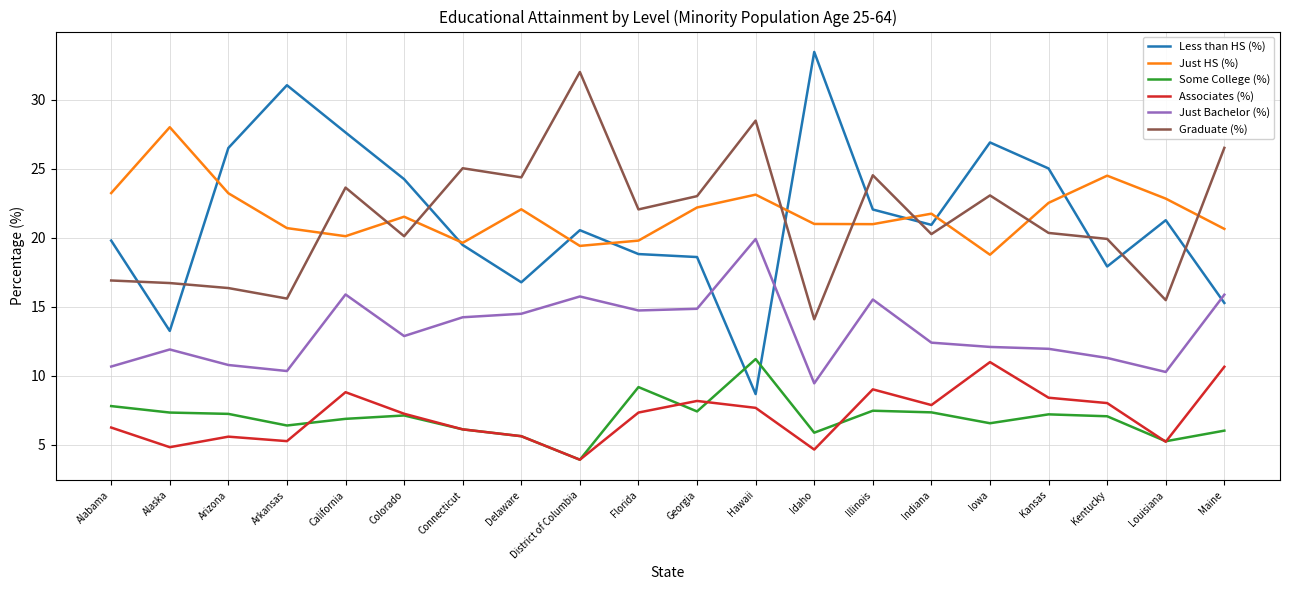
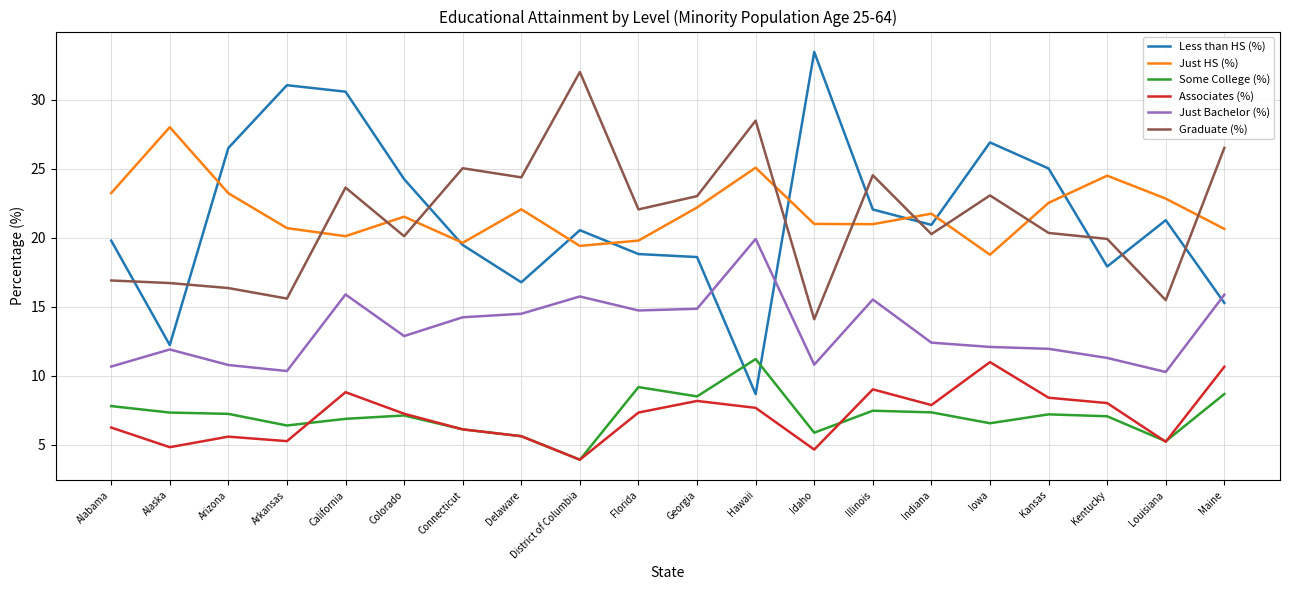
  {
    "Less than HS (%)": {
      "Alabama": 19.8,
-     "Alaska": 13.2,
+     "Alaska": 12.2,
      "Arizona": 26.5,
      "Arkansas": 31.1,
-     "California": 27.6,
+     "California": 30.6,
      "Colorado": 24.3,
      "Delaware": 16.8,
      "District of Columbia": 20.6,
      "Florida": 18.8,
      "Georgia": 18.6,
      "Hawaii": 8.7,
      "Idaho": 33.5,
      "Illinois": 22.1,
      "Indiana": 20.9,
      "Iowa": 26.9,
      "Kansas": 25.0,
      "Kentucky": 17.9,
      "Louisiana": 21.3,
      "Maine": 15.3
    },
    "Just HS (%)": {
      "Alabama": 23.2,
      "Alaska": 28.0,
      "Arizona": 23.2,
      "Arkansas": 20.7,
      "California": 20.1,
      "Colorado": 21.5,
      "Delaware": 22.1,
      "District of Columbia": 19.4,
      "Florida": 19.8,
      "Georgia": 22.2,
-     "Hawaii": 23.1,
+     "Hawaii": 25.1,
      "Idaho": 21.0,
      "Illinois": 21.0,
      "Indiana": 21.8,
      "Iowa": 18.8,
      "Kansas": 22.5,
      "Kentucky": 24.5,
      "Louisiana": 22.8,
      "Maine": 20.6
    },
    "Some College (%)": {
      "Alabama": 7.8,
      "Alaska": 7.3,
      "Arizona": 7.2,
      "Arkansas": 6.4,
      "California": 6.9,
      "Florida": 9.2,
-     "Georgia": 7.4,
+     "Georgia": 8.5,
      "Hawaii": 11.2,
      "Idaho": 5.9,
      "Illinois": 7.5,
      "Indiana": 7.3,
      "Iowa": 6.6,
      "Kansas": 7.2,
      "Kentucky": 7.1,
-     "Maine": 6.0
+     "Maine": 8.7
    },
    "Associates (%)": {
      "Alabama": 6.2,
      "Alaska": 4.8,
      "Arizona": 5.6,
      "Arkansas": 5.3,
      "California": 8.8,
      "Florida": 7.3,
      "Georgia": 8.2,
      "Hawaii": 7.7,
      "Idaho": 4.6,
      "Illinois": 9.0,
      "Indiana": 7.9,
      "Iowa": 11.0,
      "Kansas": 8.4,
      "Kentucky": 8.0,
      "Maine": 10.6
    },
    "Just Bachelor (%)": {
      "Alabama": 10.7,
      "Alaska": 11.9,
      "Arizona": 10.8,
      "Arkansas": 10.3,
      "California": 15.9,
      "Colorado": 12.9,
      "Connecticut": 14.2,
      "Delaware": 14.5,
      "District of Columbia": 15.7,
      "Florida": 14.7,
      "Georgia": 14.9,
      "Hawaii": 19.9,
-     "Idaho": 9.4,
+     "Idaho": 10.8,
      "Illinois": 15.5,
      "Indiana": 12.4,
      "Iowa": 12.1,
      "Kansas": 11.9,
      "Kentucky": 11.3,
      "Louisiana": 10.3,
      "Maine": 15.9
    },
    "Graduate (%)": {
      "Alabama": 16.9,
      "Alaska": 16.7,
      "Arizona": 16.4,
      "Arkansas": 15.6,
      "California": 23.6,
      "Colorado": 20.1,
      "Connecticut": 25.0,
      "Delaware": 24.4,
      "District of Columbia": 32.0,
      "Florida": 22.1,
      "Georgia": 23.0,
      "Hawaii": 28.5,
      "Idaho": 14.1,
      "Illinois": 24.5,
      "Indiana": 20.3,
      "Iowa": 23.1,
      "Kansas": 20.4,
      "Kentucky": 19.9,
      "Louisiana": 15.5,
      "Maine": 26.5
    }
  }
